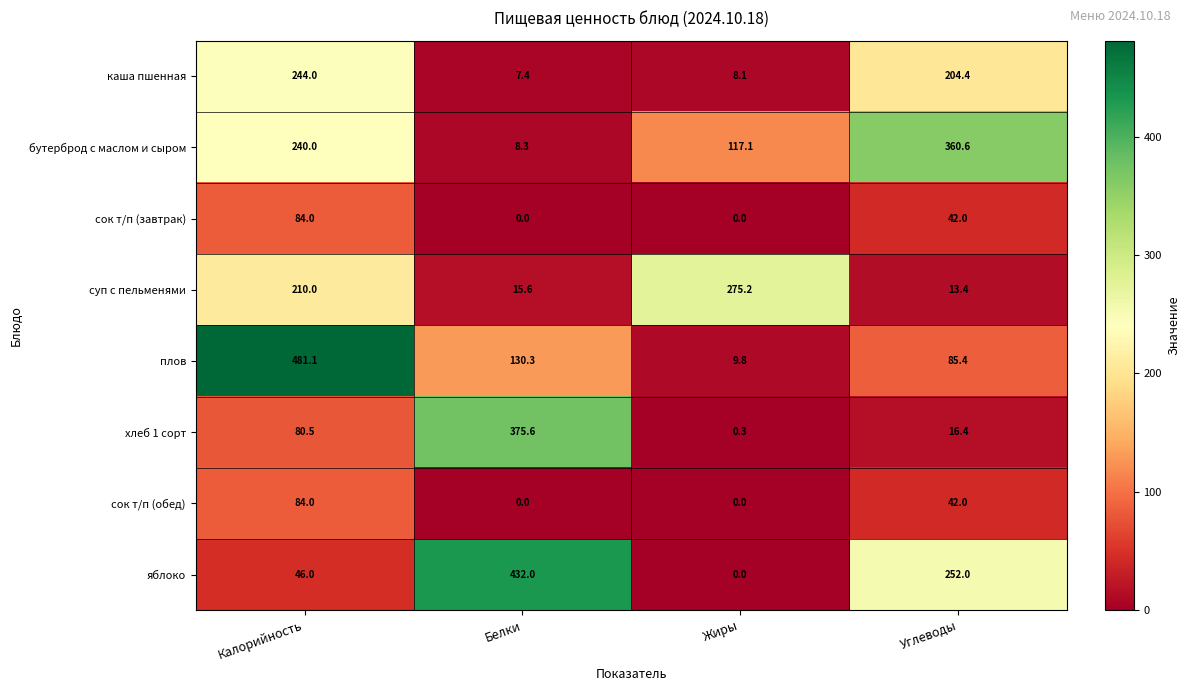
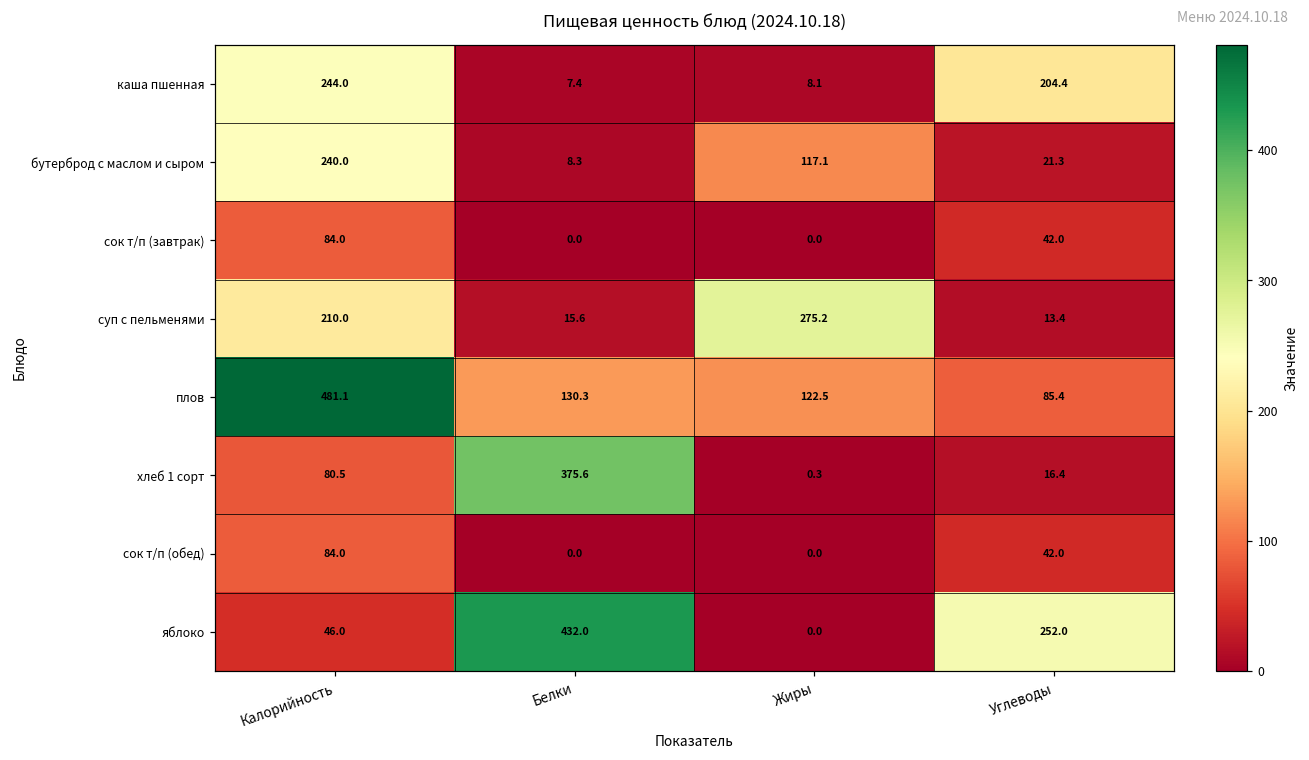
  {
    "каша пшенная": {
      "Калорийность": 244.0,
      "Белки": 7.4,
      "Жиры": 8.1,
      "Углеводы": 204.4
    },
    "бутерброд с маслом и сыром": {
      "Калорийность": 240.0,
      "Белки": 8.3,
      "Жиры": 117.1,
-     "Углеводы": 360.6
+     "Углеводы": 21.3
    },
    "сок т/п (завтрак)": {
      "Калорийность": 84.0,
      "Белки": 0.0,
      "Жиры": 0.0,
      "Углеводы": 42.0
    },
    "суп с пельменями": {
      "Калорийность": 210.0,
      "Белки": 15.6,
      "Жиры": 275.2,
      "Углеводы": 13.4
    },
    "плов": {
      "Калорийность": 481.1,
      "Белки": 130.3,
-     "Жиры": 9.8,
+     "Жиры": 122.5,
      "Углеводы": 85.4
    },
    "хлеб 1 сорт": {
      "Калорийность": 80.5,
      "Белки": 375.6,
      "Жиры": 0.3,
      "Углеводы": 16.4
    },
    "сок т/п (обед)": {
      "Калорийность": 84.0,
      "Белки": 0.0,
      "Жиры": 0.0,
      "Углеводы": 42.0
    },
    "яблоко": {
      "Калорийность": 46.0,
      "Белки": 432.0,
      "Жиры": 0.0,
      "Углеводы": 252.0
    }
  }
